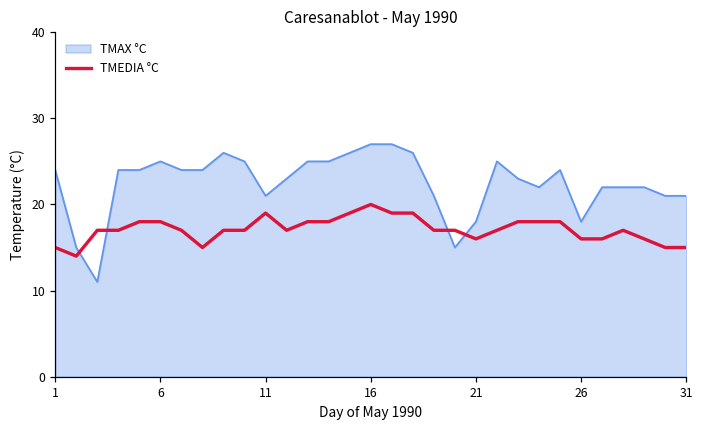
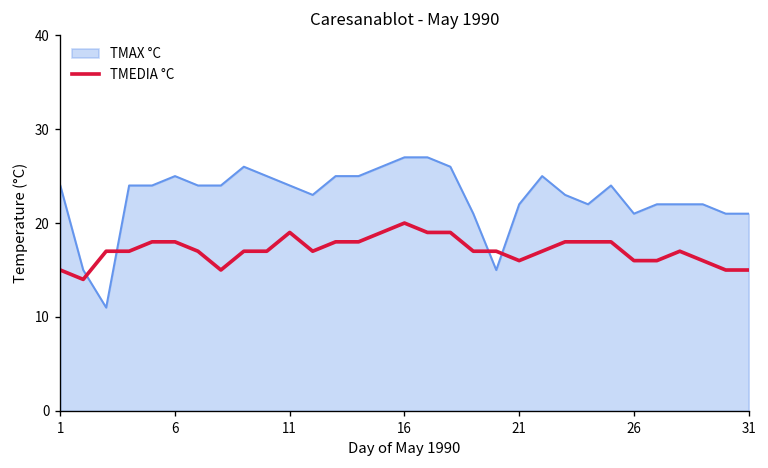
  {
    "TMAX °C": {
      "1": 24,
      "6": 25,
-     "11": 21,
+     "11": 24,
      "16": 27,
-     "21": 18,
-     "26": 18,
+     "21": 22,
+     "26": 21,
      "31": 21
    },
    "TMEDIA °C": {
      "1": 15,
      "6": 18,
      "11": 19,
      "16": 20,
      "21": 16,
      "26": 16,
      "31": 15
    }
  }
